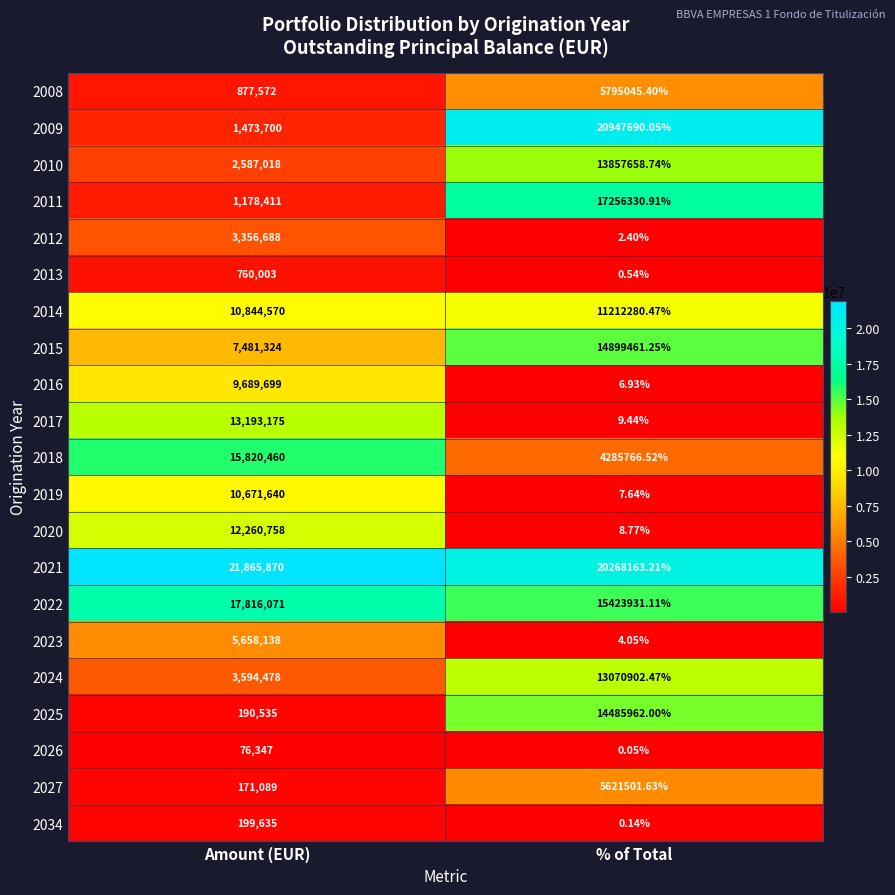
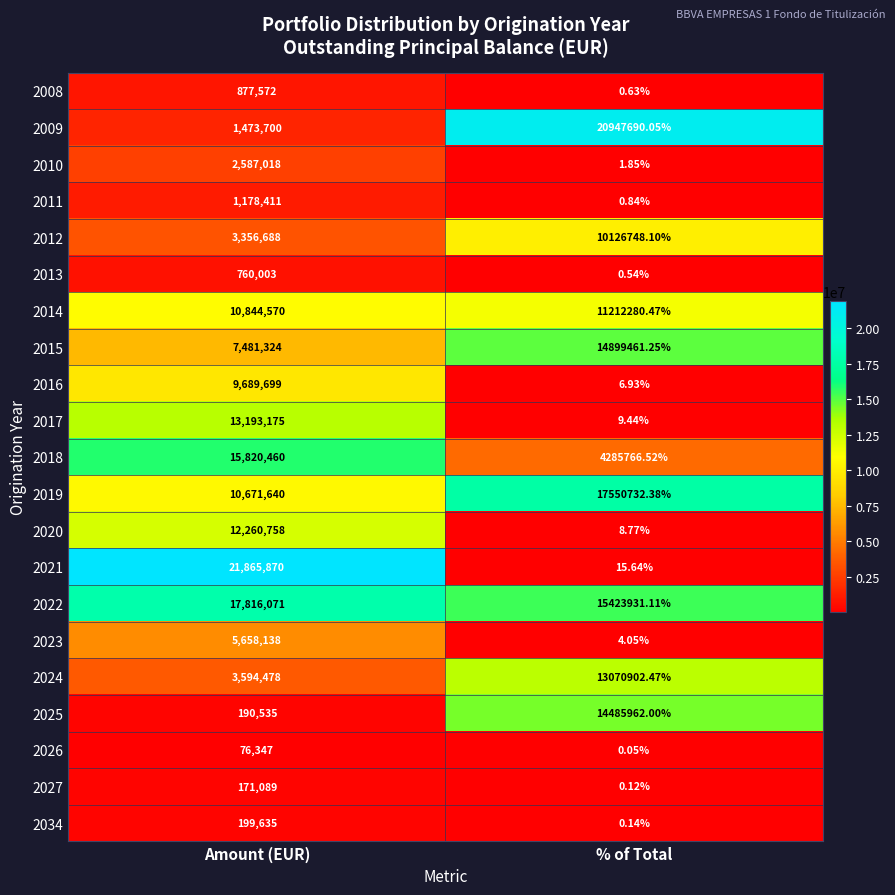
  {
    "2008": {
      "Amount (EUR)": "877,572",
-     "% of Total": "5795045.40%"
+     "% of Total": "0.63%"
    },
    "2009": {
      "Amount (EUR)": "1,473,700",
      "% of Total": "20947690.05%"
    },
    "2010": {
      "Amount (EUR)": "2,587,018",
-     "% of Total": "13857658.74%"
+     "% of Total": "1.85%"
    },
    "2011": {
      "Amount (EUR)": "1,178,411",
-     "% of Total": "17256330.91%"
+     "% of Total": "0.84%"
    },
    "2012": {
      "Amount (EUR)": "3,356,688",
-     "% of Total": "2.40%"
+     "% of Total": "10126748.10%"
    },
    "2013": {
      "Amount (EUR)": "760,003",
      "% of Total": "0.54%"
    },
    "2014": {
      "Amount (EUR)": "10,844,570",
      "% of Total": "11212280.47%"
    },
    "2015": {
      "Amount (EUR)": "7,481,324",
      "% of Total": "14899461.25%"
    },
    "2016": {
      "Amount (EUR)": "9,689,699",
      "% of Total": "6.93%"
    },
    "2017": {
      "Amount (EUR)": "13,193,175",
      "% of Total": "9.44%"
    },
    "2018": {
      "Amount (EUR)": "15,820,460",
      "% of Total": "4285766.52%"
    },
    "2019": {
      "Amount (EUR)": "10,671,640",
-     "% of Total": "7.64%"
+     "% of Total": "17550732.38%"
    },
    "2020": {
      "Amount (EUR)": "12,260,758",
      "% of Total": "8.77%"
    },
    "2021": {
      "Amount (EUR)": "21,865,870",
-     "% of Total": "20268163.21%"
+     "% of Total": "15.64%"
    },
    "2022": {
      "Amount (EUR)": "17,816,071",
      "% of Total": "15423931.11%"
    },
    "2023": {
      "Amount (EUR)": "5,658,138",
      "% of Total": "4.05%"
    },
    "2024": {
      "Amount (EUR)": "3,594,478",
      "% of Total": "13070902.47%"
    },
    "2025": {
      "Amount (EUR)": "190,535",
      "% of Total": "14485962.00%"
    },
    "2026": {
      "Amount (EUR)": "76,347",
      "% of Total": "0.05%"
    },
    "2027": {
      "Amount (EUR)": "171,089",
-     "% of Total": "5621501.63%"
+     "% of Total": "0.12%"
    },
    "2034": {
      "Amount (EUR)": "199,635",
      "% of Total": "0.14%"
    }
  }
